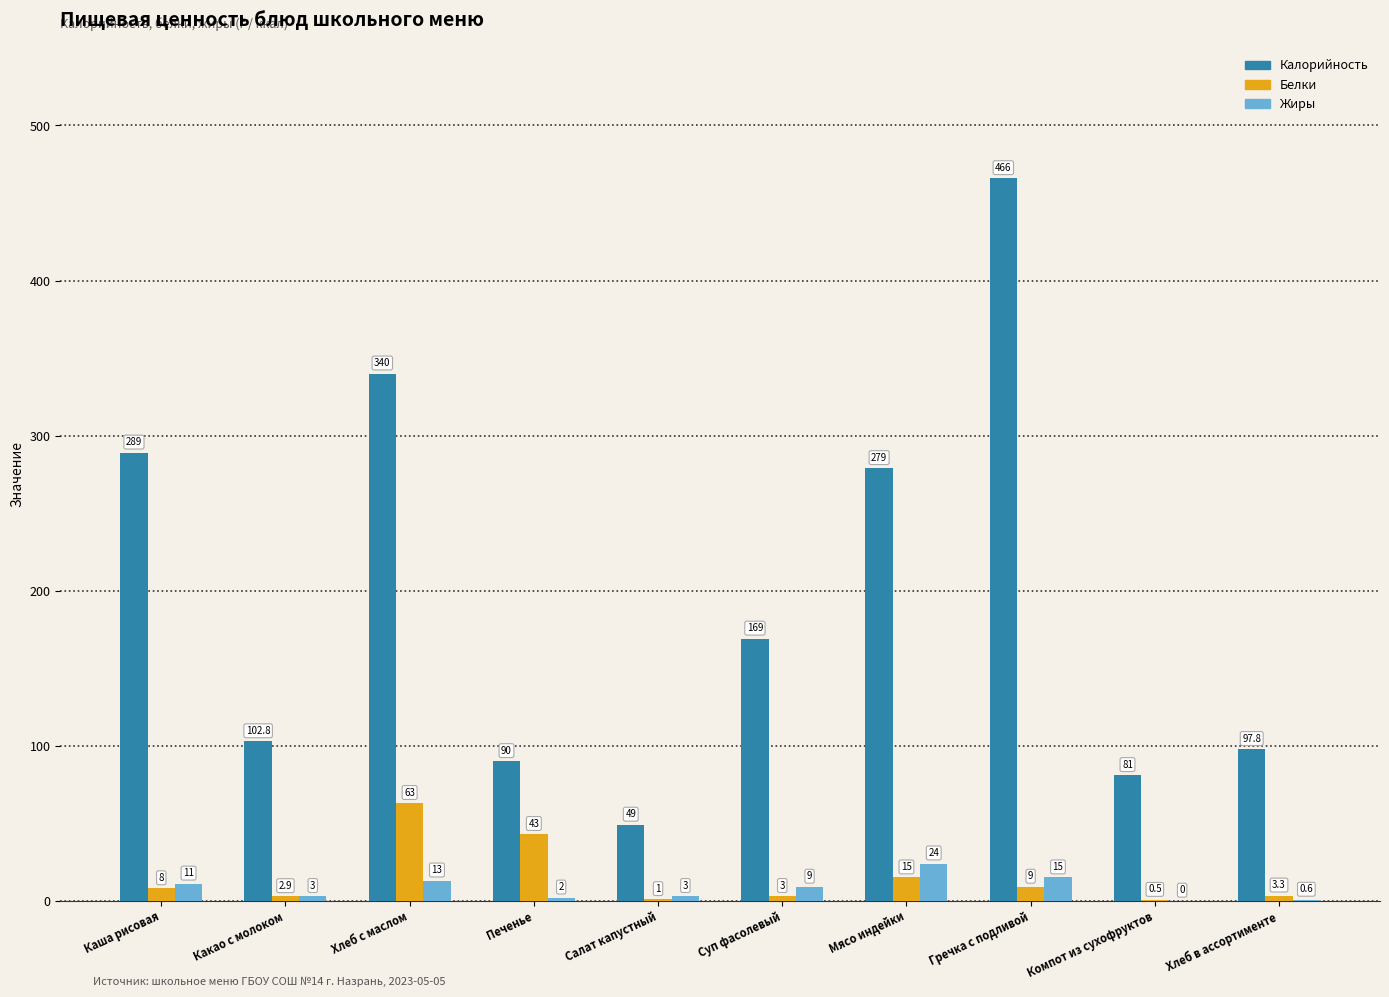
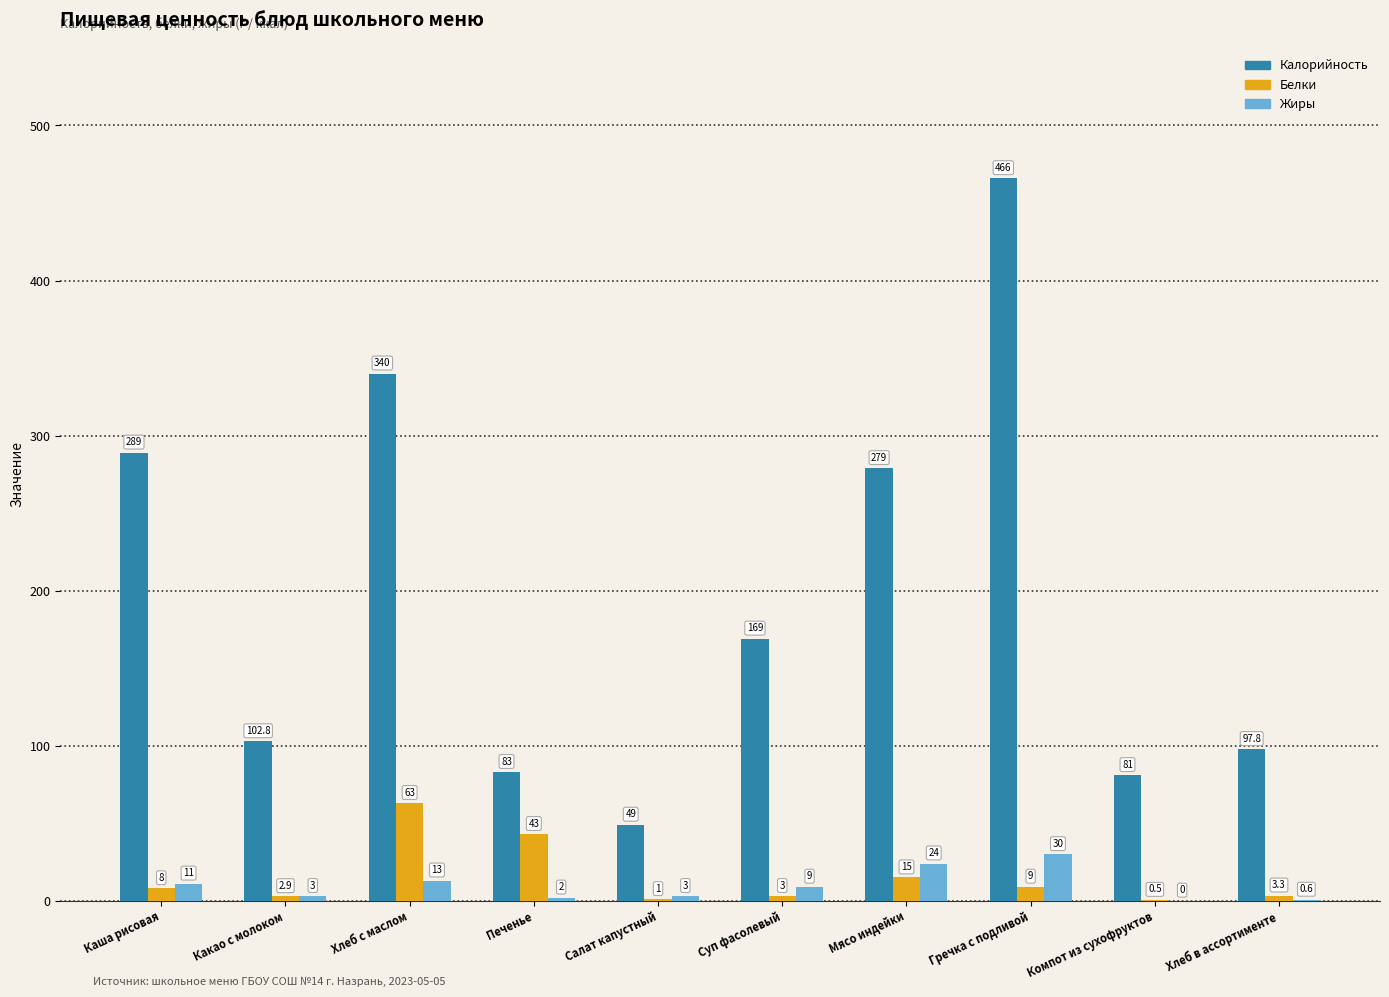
  {
    "Калорийность": {
-     "Печенье": 90
+     "Печенье": 83
    },
    "Жиры": {
-     "Гречка с подливой": 15
+     "Гречка с подливой": 30
    }
  }
